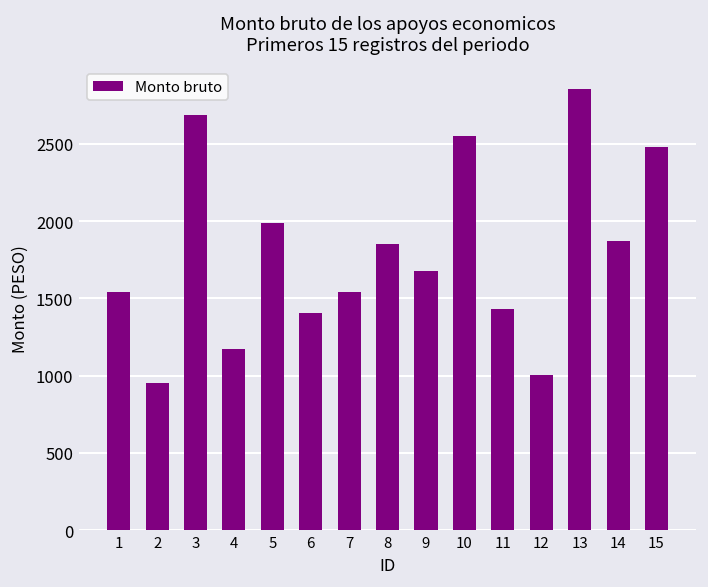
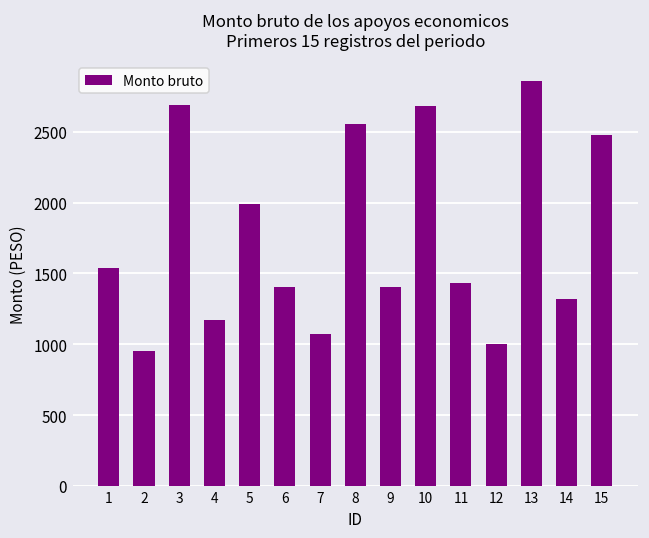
  {
    "1": 1540,
    "2": 950,
    "3": 2690,
    "4": 1170,
    "5": 1990,
    "6": 1400,
-   "7": 1540,
-   "8": 1850,
-   "9": 1680,
-   "10": 2550,
+   "7": 1080,
+   "8": 2550,
+   "9": 1400,
+   "10": 2680,
    "11": 1430,
    "12": 1000,
    "13": 2860,
-   "14": 1870,
+   "14": 1320,
    "15": 2480
  }
